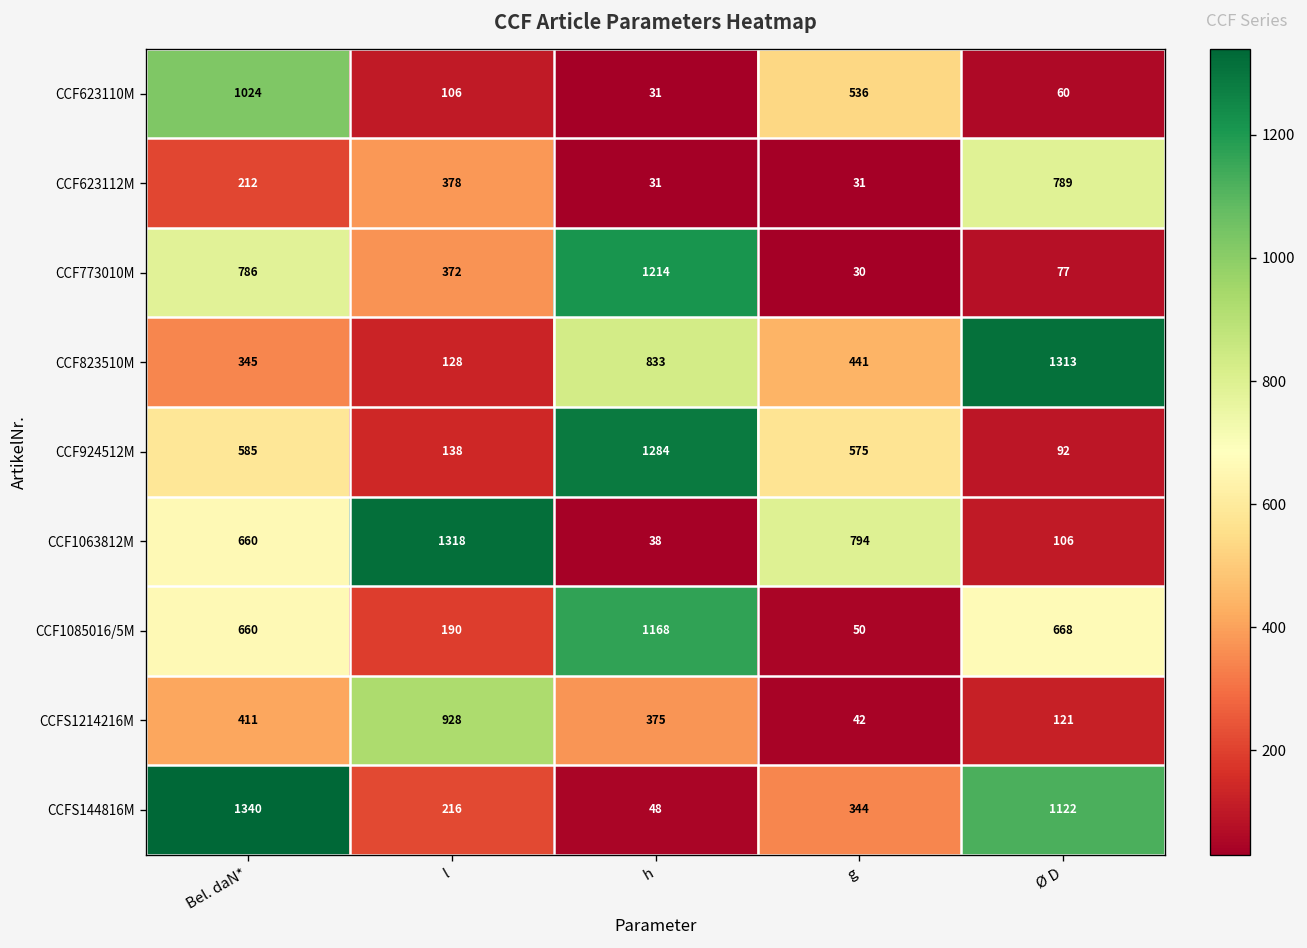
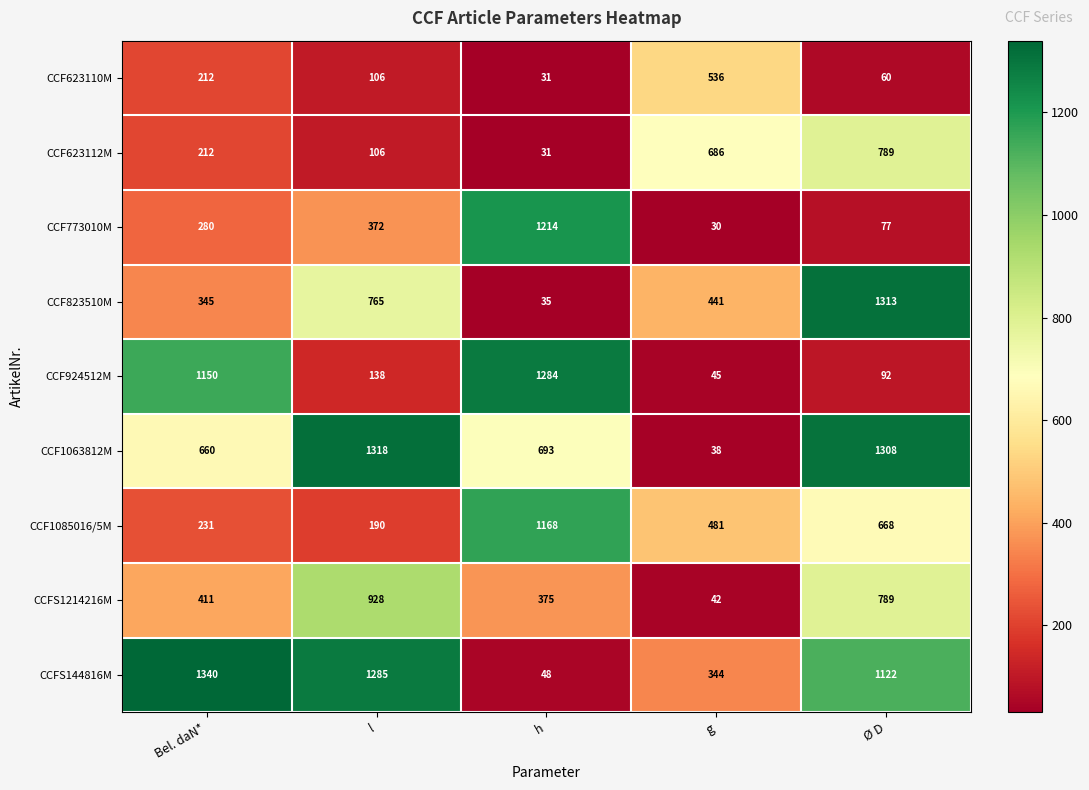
  {
    "CCF623110M": {
-     "Bel. daN*": 1024,
+     "Bel. daN*": 212,
      "l": 106,
      "h": 31,
      "g": 536,
      "Ø D": 60
    },
    "CCF623112M": {
      "Bel. daN*": 212,
-     "l": 378,
+     "l": 106,
      "h": 31,
-     "g": 31,
+     "g": 686,
      "Ø D": 789
    },
    "CCF773010M": {
-     "Bel. daN*": 786,
+     "Bel. daN*": 280,
      "l": 372,
      "h": 1214,
      "g": 30,
      "Ø D": 77
    },
    "CCF823510M": {
      "Bel. daN*": 345,
-     "l": 128,
-     "h": 833,
+     "l": 765,
+     "h": 35,
      "g": 441,
      "Ø D": 1313
    },
    "CCF924512M": {
-     "Bel. daN*": 585,
+     "Bel. daN*": 1150,
      "l": 138,
      "h": 1284,
-     "g": 575,
+     "g": 45,
      "Ø D": 92
    },
    "CCF1063812M": {
      "Bel. daN*": 660,
      "l": 1318,
-     "h": 38,
-     "g": 794,
-     "Ø D": 106
+     "h": 693,
+     "g": 38,
+     "Ø D": 1308
    },
    "CCF1085016/5M": {
-     "Bel. daN*": 660,
+     "Bel. daN*": 231,
      "l": 190,
      "h": 1168,
-     "g": 50,
+     "g": 481,
      "Ø D": 668
    },
    "CCFS1214216M": {
      "Bel. daN*": 411,
      "l": 928,
      "h": 375,
      "g": 42,
-     "Ø D": 121
+     "Ø D": 789
    },
    "CCFS144816M": {
      "Bel. daN*": 1340,
-     "l": 216,
+     "l": 1285,
      "h": 48,
      "g": 344,
      "Ø D": 1122
    }
  }
